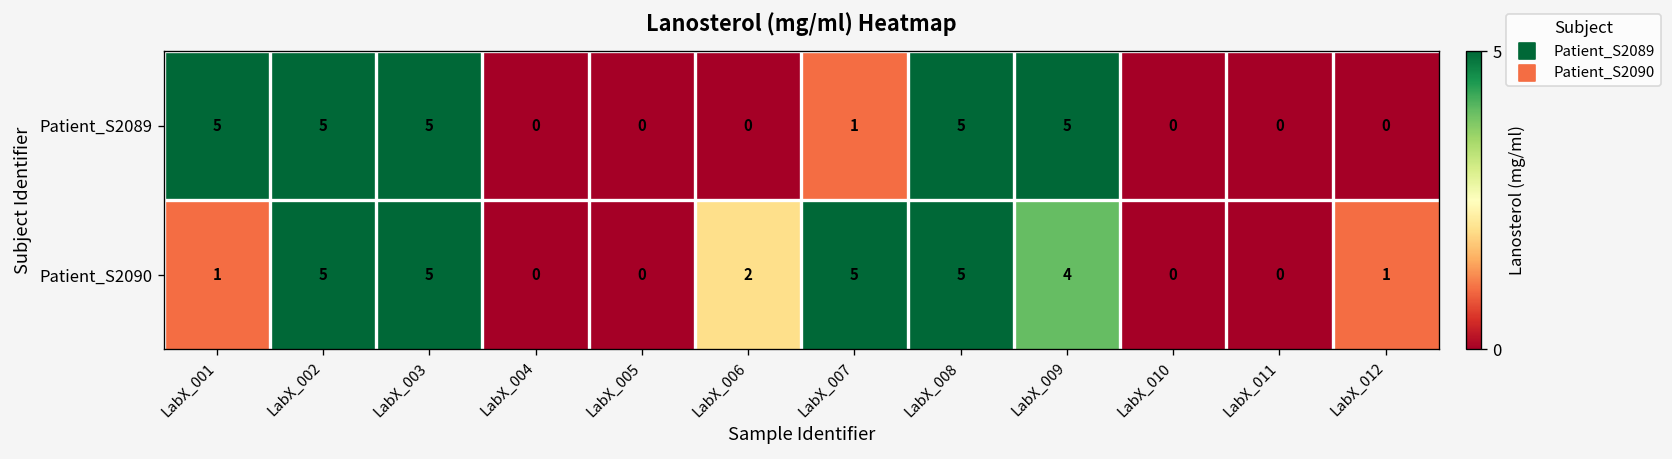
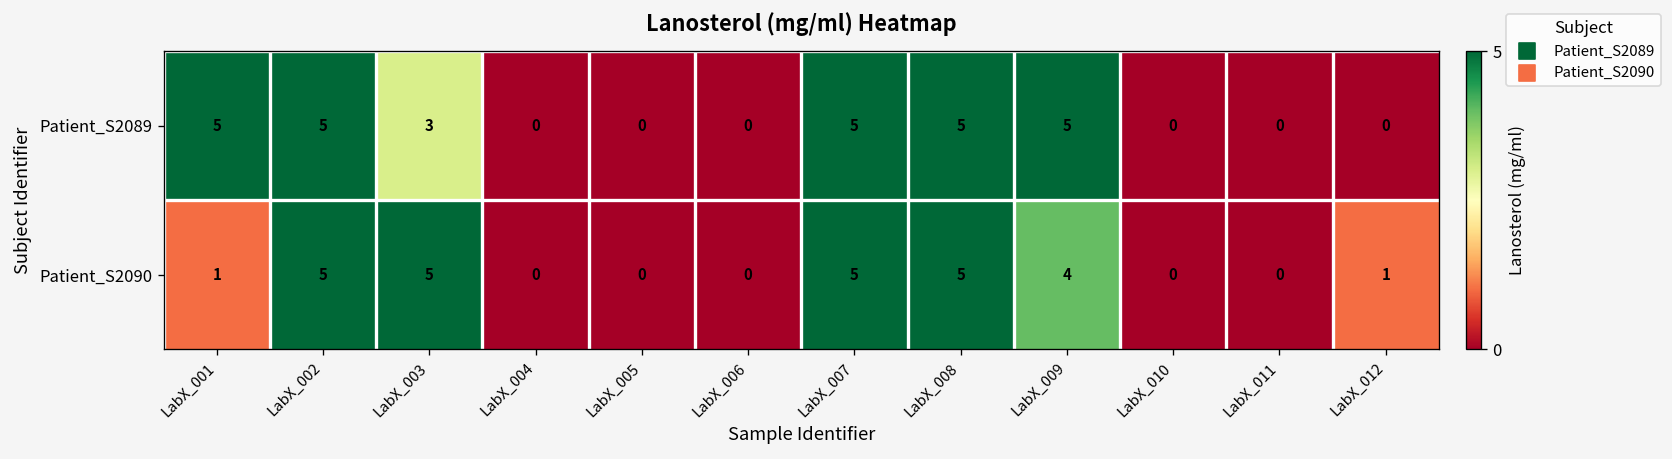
  {
    "Patient_S2089": {
      "LabX_001": 5,
      "LabX_002": 5,
-     "LabX_003": 5,
+     "LabX_003": 3,
      "LabX_004": 0,
      "LabX_005": 0,
      "LabX_006": 0,
-     "LabX_007": 1,
+     "LabX_007": 5,
      "LabX_008": 5,
      "LabX_009": 5,
      "LabX_010": 0,
      "LabX_011": 0,
      "LabX_012": 0
    },
    "Patient_S2090": {
      "LabX_001": 1,
      "LabX_002": 5,
      "LabX_003": 5,
      "LabX_004": 0,
      "LabX_005": 0,
-     "LabX_006": 2,
+     "LabX_006": 0,
      "LabX_007": 5,
      "LabX_008": 5,
      "LabX_009": 4,
      "LabX_010": 0,
      "LabX_011": 0,
      "LabX_012": 1
    }
  }
